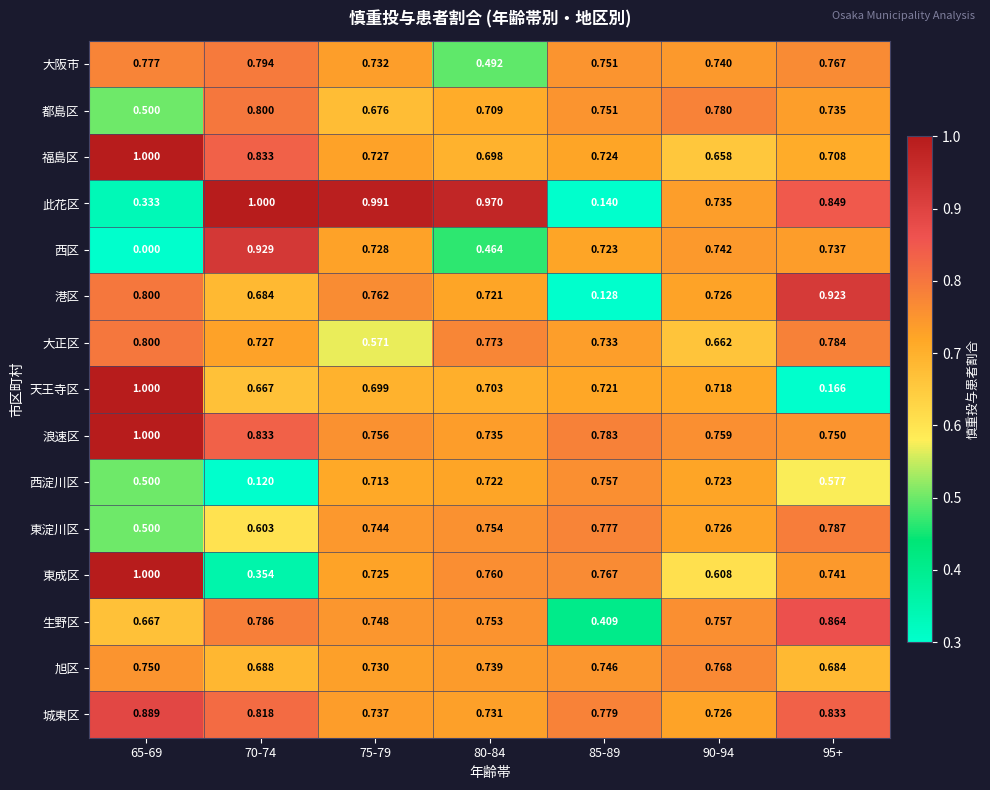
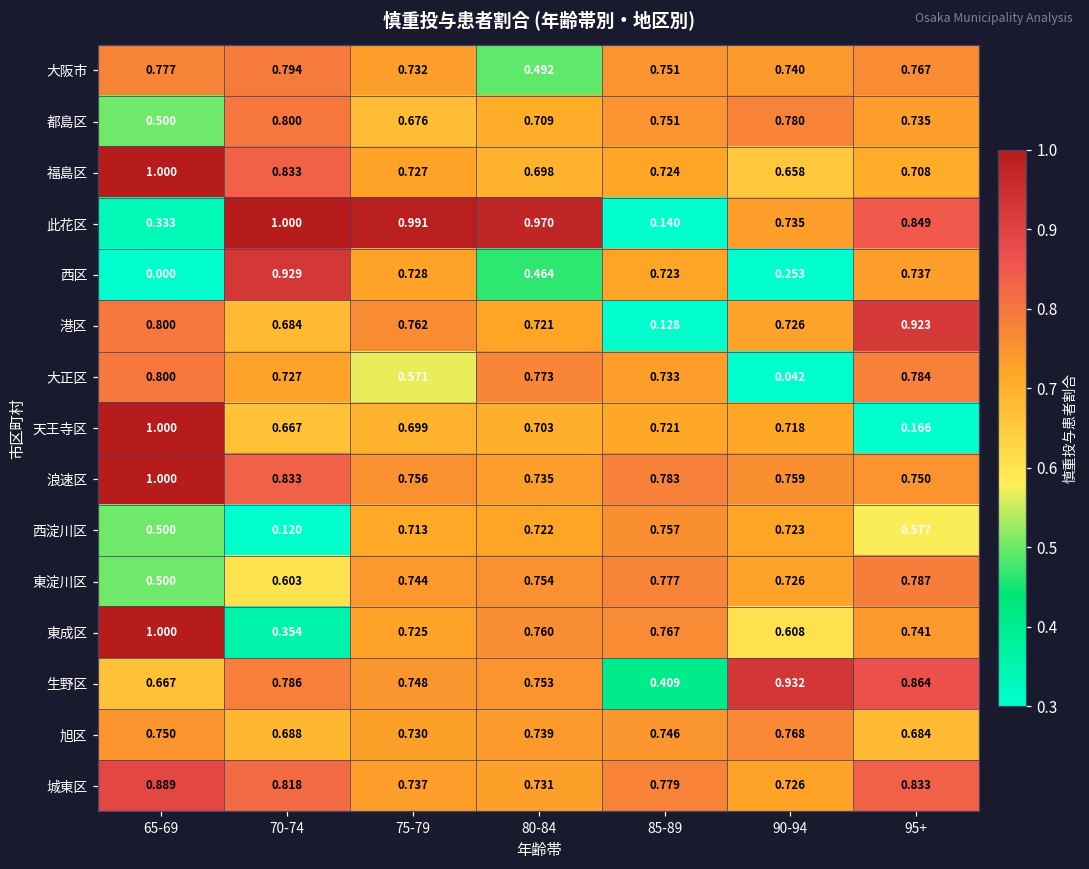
  {
    "大阪市": {
      "65-69": 0.777,
      "70-74": 0.794,
      "75-79": 0.732,
      "80-84": 0.492,
      "85-89": 0.751,
      "90-94": 0.740,
      "95+": 0.767
    },
    "都島区": {
      "65-69": 0.500,
      "70-74": 0.800,
      "75-79": 0.676,
      "80-84": 0.709,
      "85-89": 0.751,
      "90-94": 0.780,
      "95+": 0.735
    },
    "福島区": {
      "65-69": 1.000,
      "70-74": 0.833,
      "75-79": 0.727,
      "80-84": 0.698,
      "85-89": 0.724,
      "90-94": 0.658,
      "95+": 0.708
    },
    "此花区": {
      "65-69": 0.333,
      "70-74": 1.000,
      "75-79": 0.991,
      "80-84": 0.970,
      "85-89": 0.140,
      "90-94": 0.735,
      "95+": 0.849
    },
    "西区": {
      "65-69": 0.000,
      "70-74": 0.929,
      "75-79": 0.728,
      "80-84": 0.464,
      "85-89": 0.723,
-     "90-94": 0.742,
+     "90-94": 0.253,
      "95+": 0.737
    },
    "港区": {
      "65-69": 0.800,
      "70-74": 0.684,
      "75-79": 0.762,
      "80-84": 0.721,
      "85-89": 0.128,
      "90-94": 0.726,
      "95+": 0.923
    },
    "大正区": {
      "65-69": 0.800,
      "70-74": 0.727,
      "75-79": 0.571,
      "80-84": 0.773,
      "85-89": 0.733,
-     "90-94": 0.662,
+     "90-94": 0.042,
      "95+": 0.784
    },
    "天王寺区": {
      "65-69": 1.000,
      "70-74": 0.667,
      "75-79": 0.699,
      "80-84": 0.703,
      "85-89": 0.721,
      "90-94": 0.718,
      "95+": 0.166
    },
    "浪速区": {
      "65-69": 1.000,
      "70-74": 0.833,
      "75-79": 0.756,
      "80-84": 0.735,
      "85-89": 0.783,
      "90-94": 0.759,
      "95+": 0.750
    },
    "西淀川区": {
      "65-69": 0.500,
      "70-74": 0.120,
      "75-79": 0.713,
      "80-84": 0.722,
      "85-89": 0.757,
      "90-94": 0.723,
      "95+": 0.577
    },
    "東淀川区": {
      "65-69": 0.500,
      "70-74": 0.603,
      "75-79": 0.744,
      "80-84": 0.754,
      "85-89": 0.777,
      "90-94": 0.726,
      "95+": 0.787
    },
    "東成区": {
      "65-69": 1.000,
      "70-74": 0.354,
      "75-79": 0.725,
      "80-84": 0.760,
      "85-89": 0.767,
      "90-94": 0.608,
      "95+": 0.741
    },
    "生野区": {
      "65-69": 0.667,
      "70-74": 0.786,
      "75-79": 0.748,
      "80-84": 0.753,
      "85-89": 0.409,
-     "90-94": 0.757,
+     "90-94": 0.932,
      "95+": 0.864
    },
    "旭区": {
      "65-69": 0.750,
      "70-74": 0.688,
      "75-79": 0.730,
      "80-84": 0.739,
      "85-89": 0.746,
      "90-94": 0.768,
      "95+": 0.684
    },
    "城東区": {
      "65-69": 0.889,
      "70-74": 0.818,
      "75-79": 0.737,
      "80-84": 0.731,
      "85-89": 0.779,
      "90-94": 0.726,
      "95+": 0.833
    }
  }
